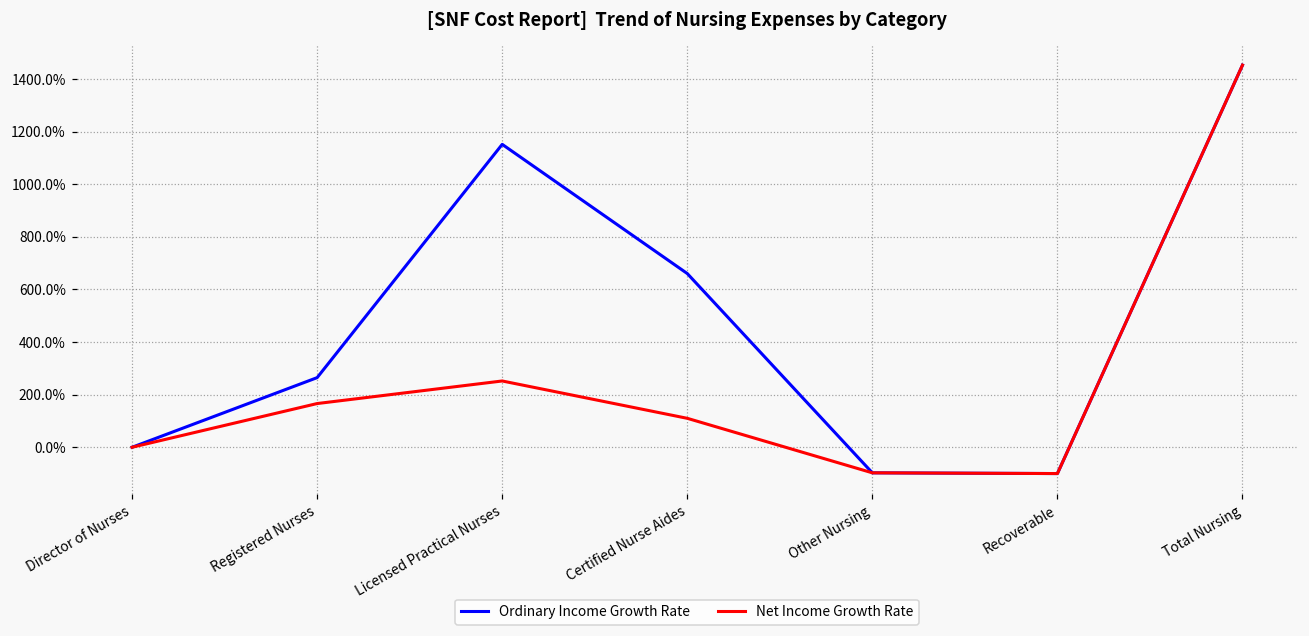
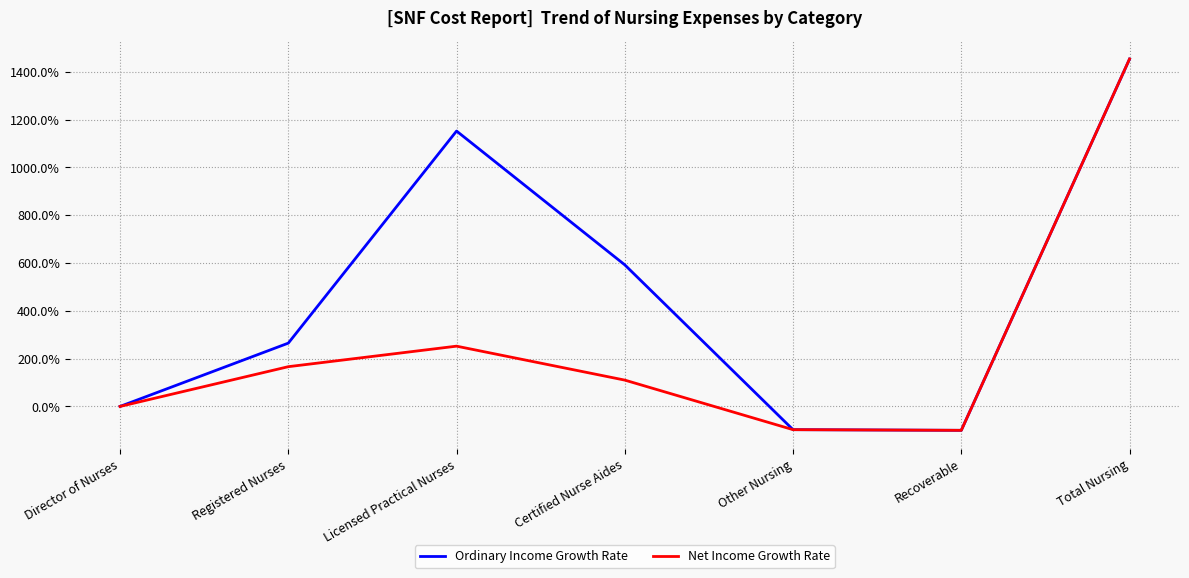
  {
    "Ordinary Income Growth Rate": {
      "Registered Nurses": "260%",
      "Licensed Practical Nurses": "1150%",
-     "Certified Nurse Aides": "660%"
+     "Certified Nurse Aides": "590%"
    },
    "Net Income Growth Rate": {
      "Registered Nurses": "170%",
      "Licensed Practical Nurses": "250%",
      "Certified Nurse Aides": "110%"
    }
  }
